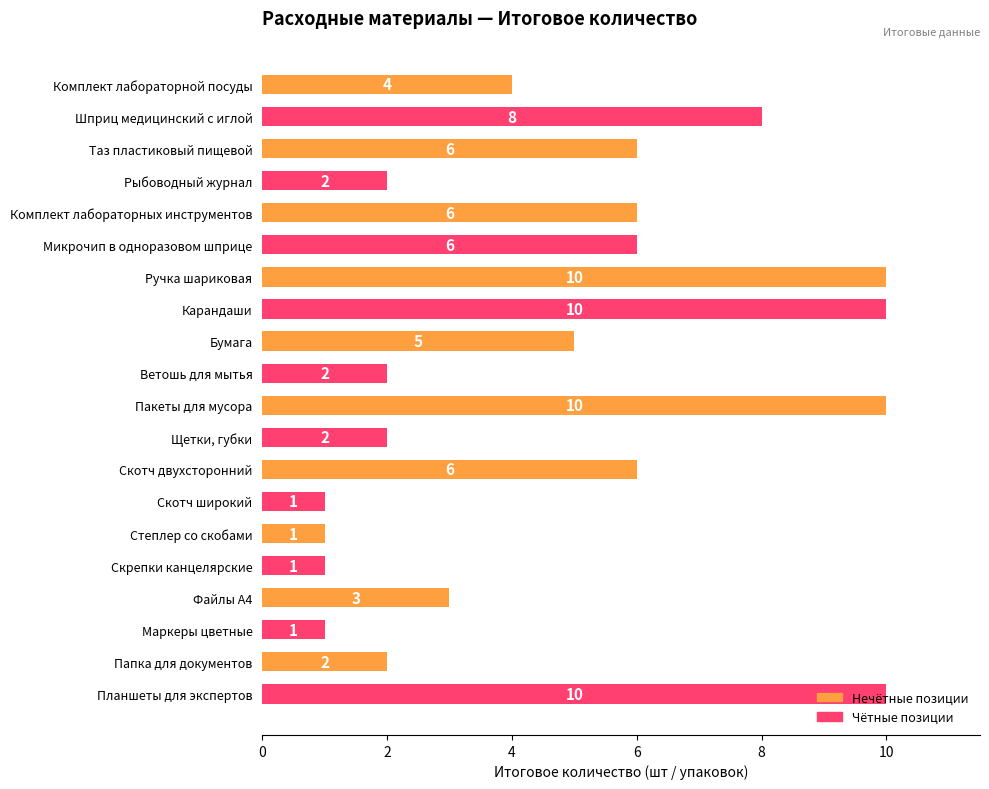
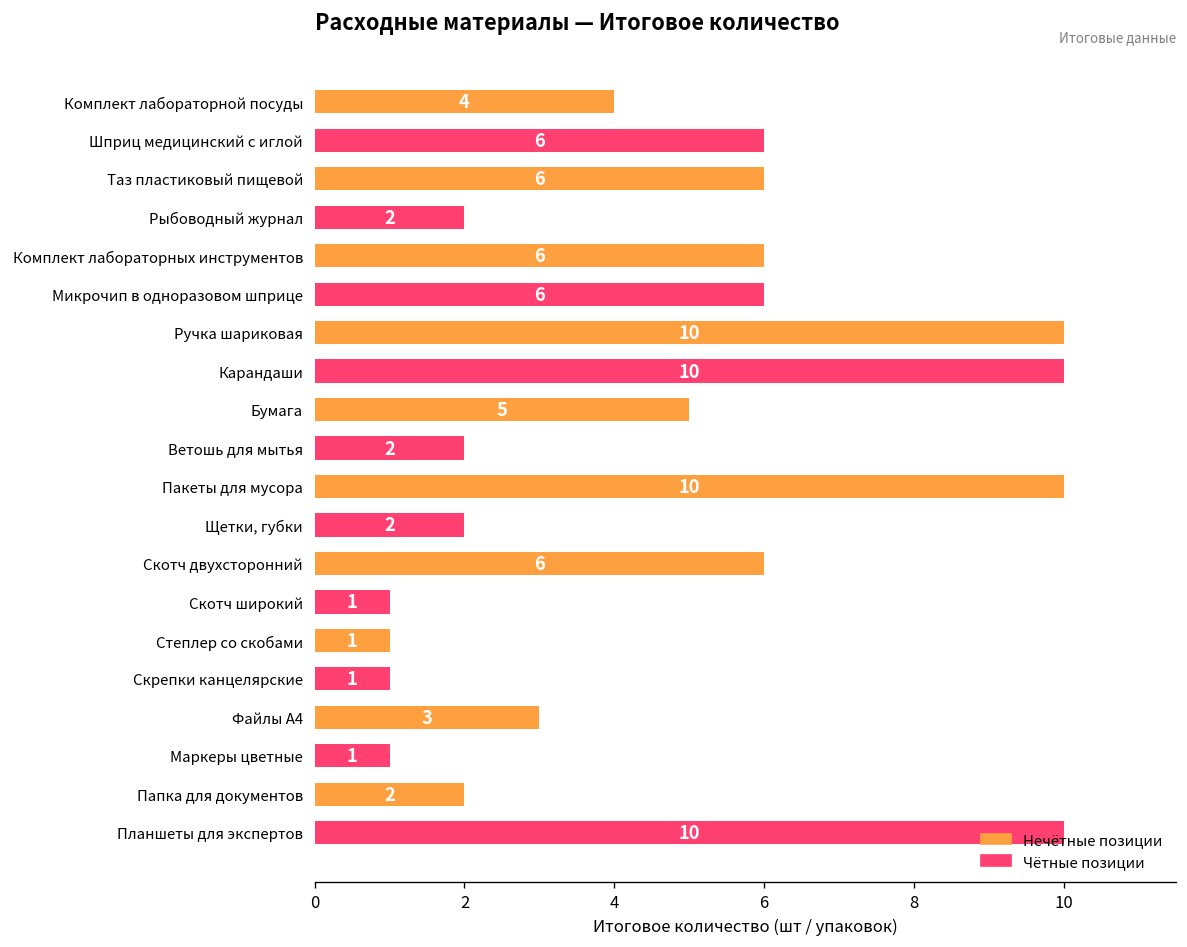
  {
    "Комплект лабораторной посуды": 4,
-   "Шприц медицинский с иглой": 8,
+   "Шприц медицинский с иглой": 6,
    "Таз пластиковый пищевой": 6,
    "Рыбоводный журнал": 2,
    "Комплект лабораторных инструментов": 6,
    "Микрочип в одноразовом шприце": 6,
    "Ручка шариковая": 10,
    "Карандаши": 10,
    "Бумага": 5,
    "Ветошь для мытья": 2,
    "Пакеты для мусора": 10,
    "Щетки, губки": 2,
    "Скотч двухсторонний": 6,
    "Скотч широкий": 1,
    "Степлер со скобами": 1,
    "Скрепки канцелярские": 1,
    "Файлы А4": 3,
    "Маркеры цветные": 1,
    "Папка для документов": 2,
    "Планшеты для экспертов": 10
  }
